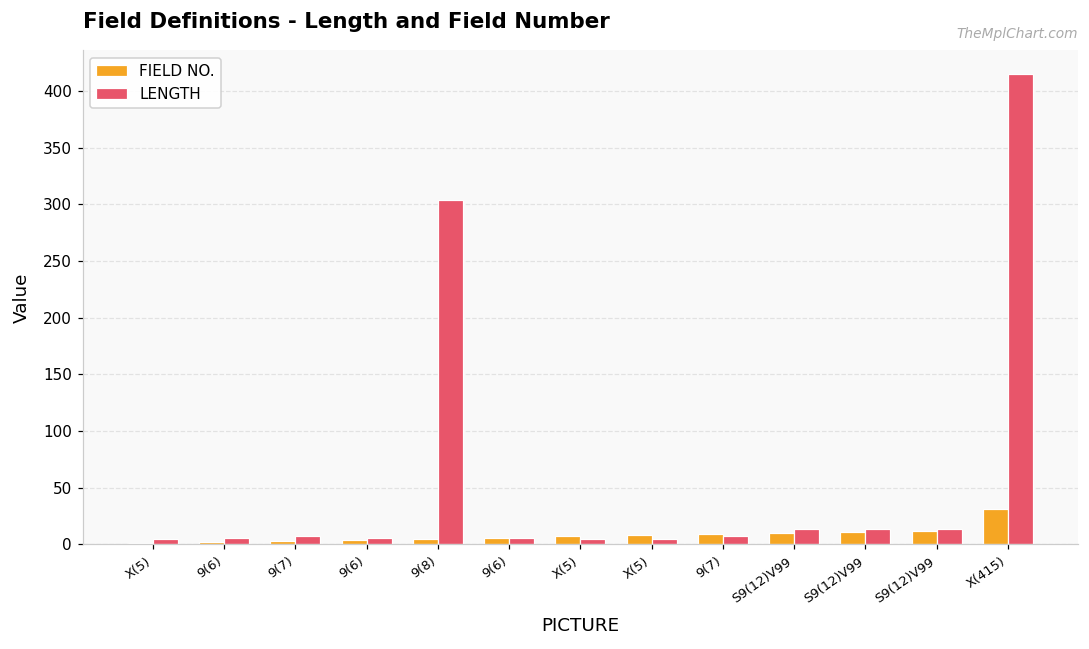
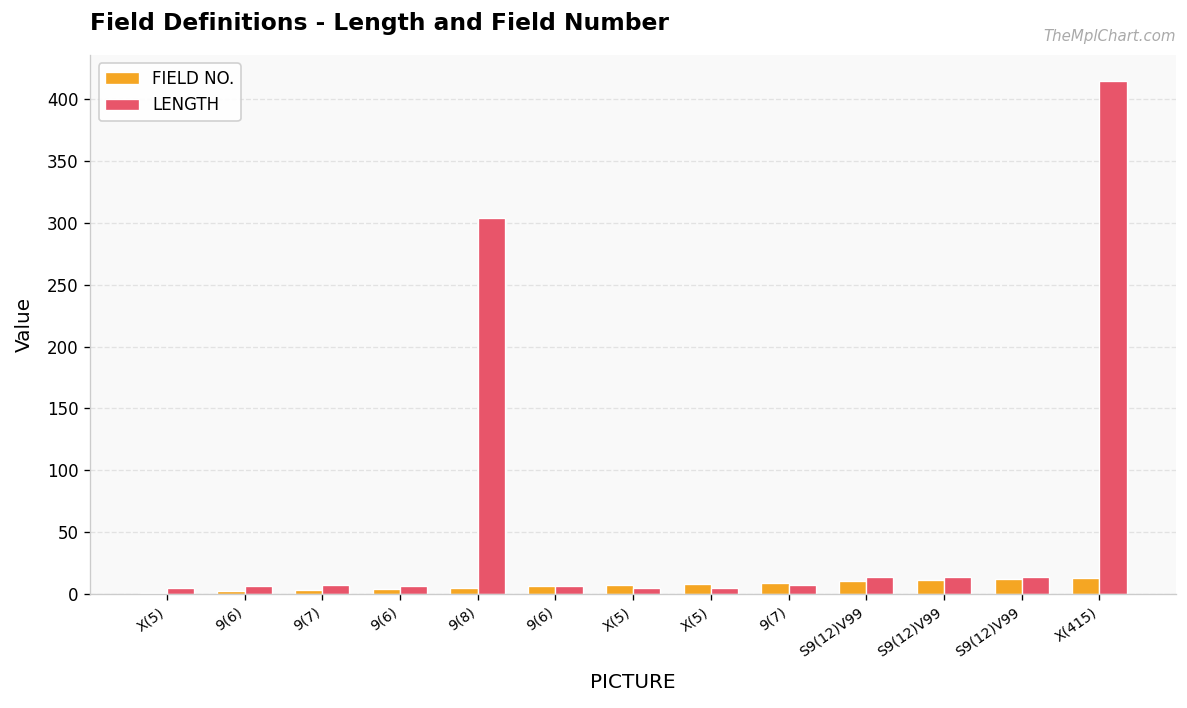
  {
    "FIELD NO.": {
      "9(8)": 5,
-     "X(415)": 31
+     "X(415)": 13
    },
    "LENGTH": {
      "9(8)": 304,
      "X(415)": 415
    }
  }
